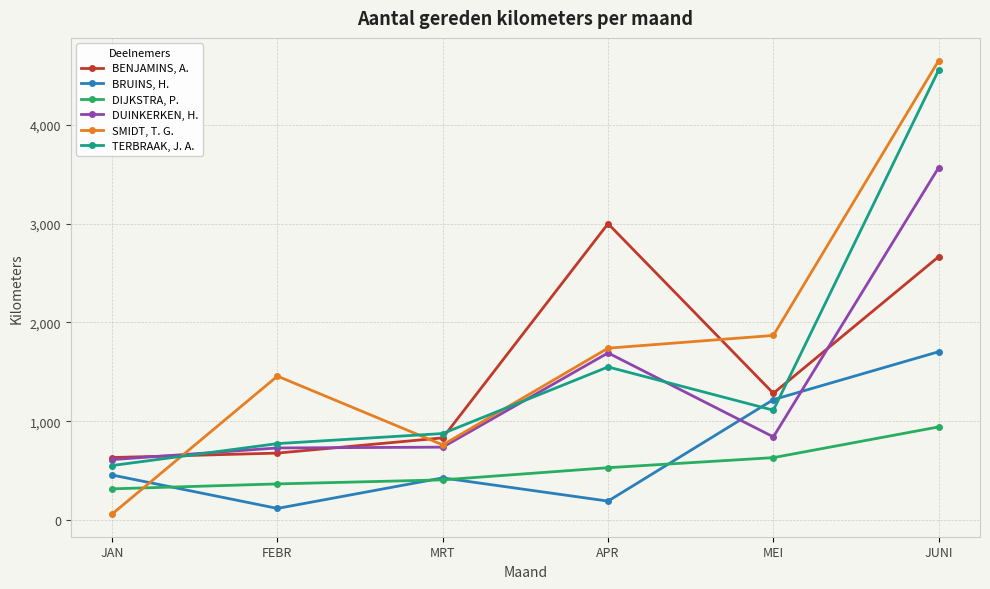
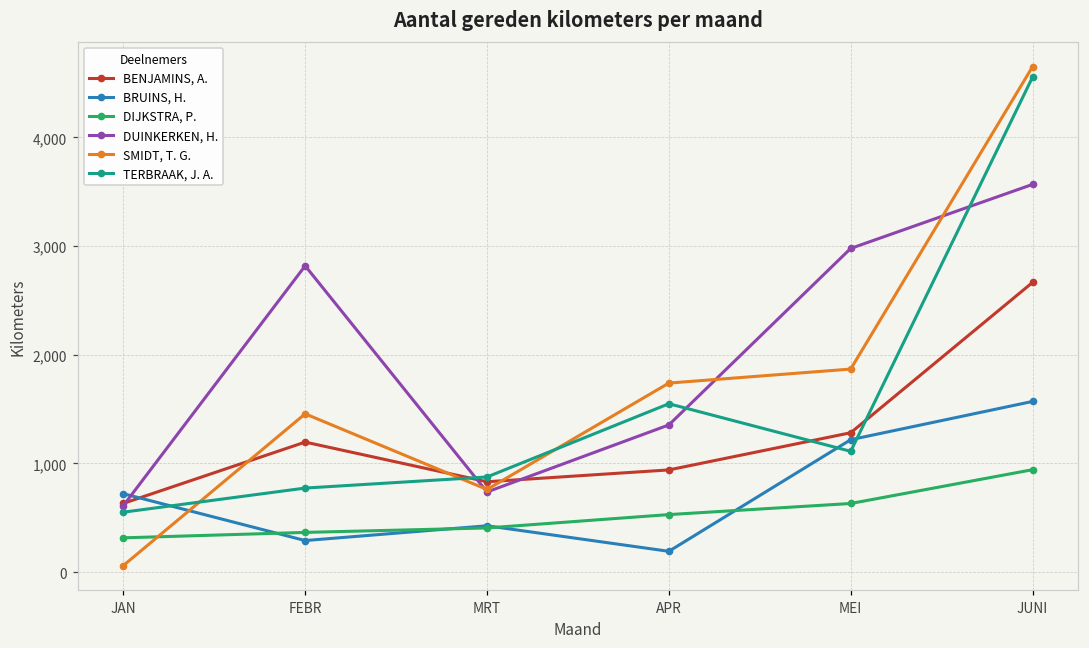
  {
    "BENJAMINS, A.": {
-     "FEBR": "700",
+     "FEBR": "1,200",
      "MRT": "800",
-     "APR": "3,000",
+     "APR": "900",
      "MEI": "1,300",
      "JUNI": "2,700"
    },
    "BRUINS, H.": {
-     "JAN": "500",
-     "FEBR": "100",
+     "JAN": "700",
+     "FEBR": "300",
      "APR": "200",
      "MEI": "1,200",
-     "JUNI": "1,700"
+     "JUNI": "1,600"
    },
    "DUINKERKEN, H.": {
-     "FEBR": "700",
-     "APR": "1,700",
-     "MEI": "800",
+     "FEBR": "2,800",
+     "APR": "1,400",
+     "MEI": "3,000",
      "JUNI": "3,600"
    },
    "SMIDT, T. G.": {
      "JAN": "100",
      "FEBR": "1,500",
      "APR": "1,700",
      "MEI": "1,900",
      "JUNI": "4,700"
    }
  }
